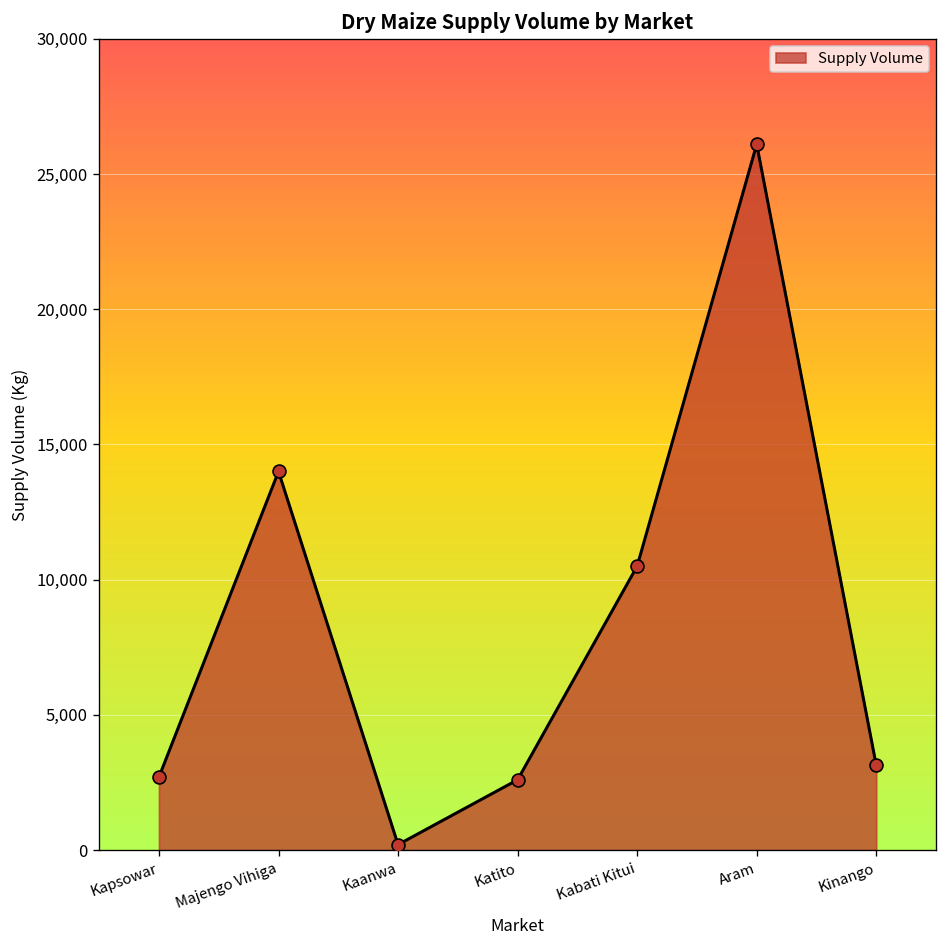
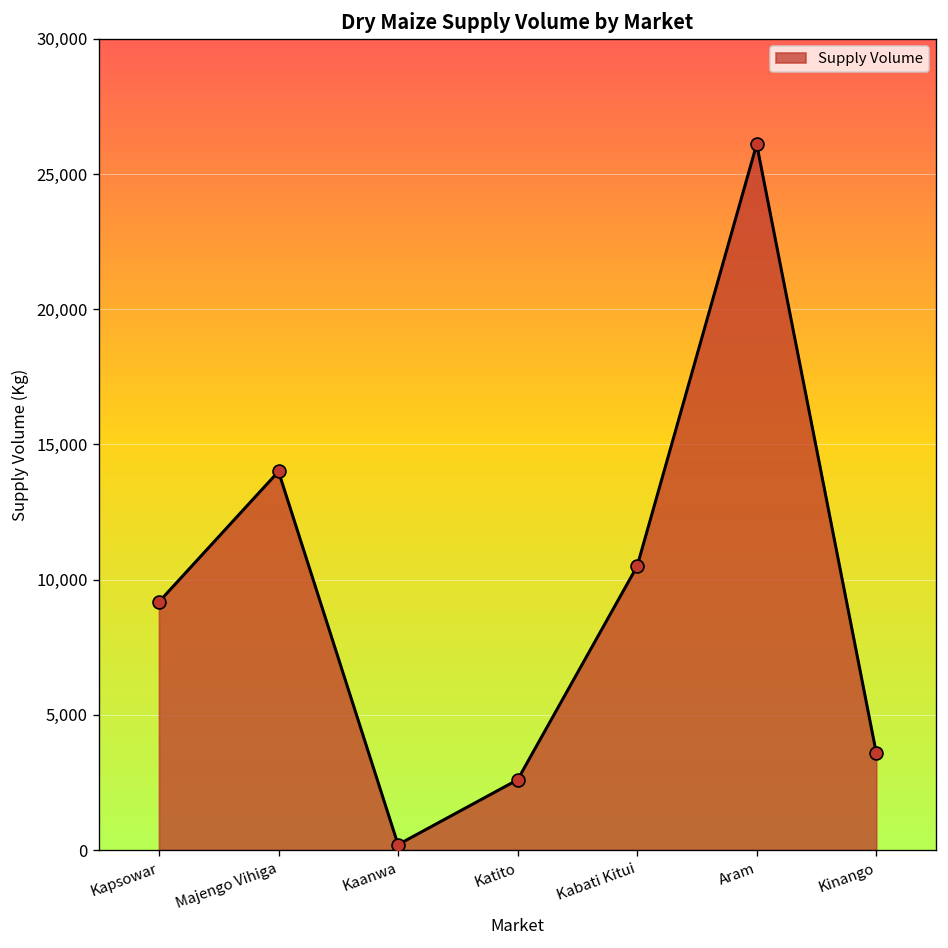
  {
-   "Kapsowar": "2,700",
+   "Kapsowar": "9,200",
    "Majengo Vihiga": "14,000",
    "Kaanwa": "200",
    "Katito": "2,600",
    "Kabati Kitui": "10,500",
    "Aram": "26,100",
-   "Kinango": "3,100"
+   "Kinango": "3,600"
  }
